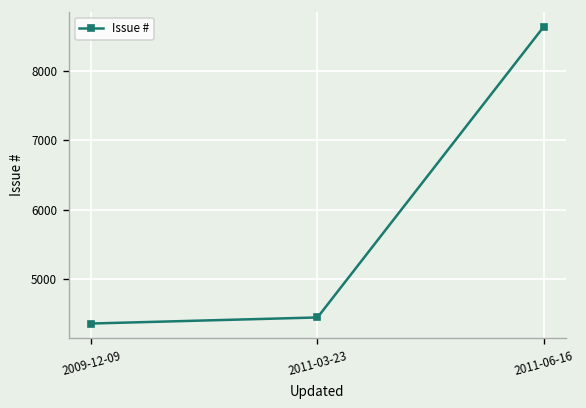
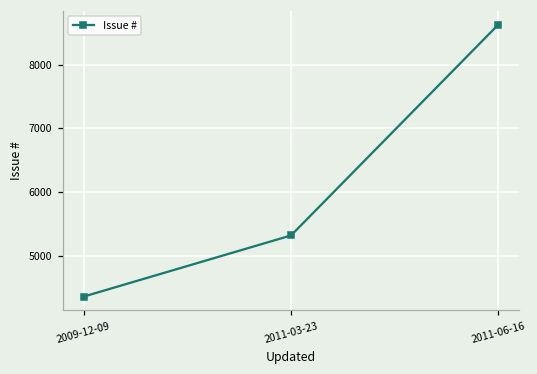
  {
    "2009-12-09": 4400,
-   "2011-03-23": 4500,
+   "2011-03-23": 5300,
    "2011-06-16": 8600
  }
